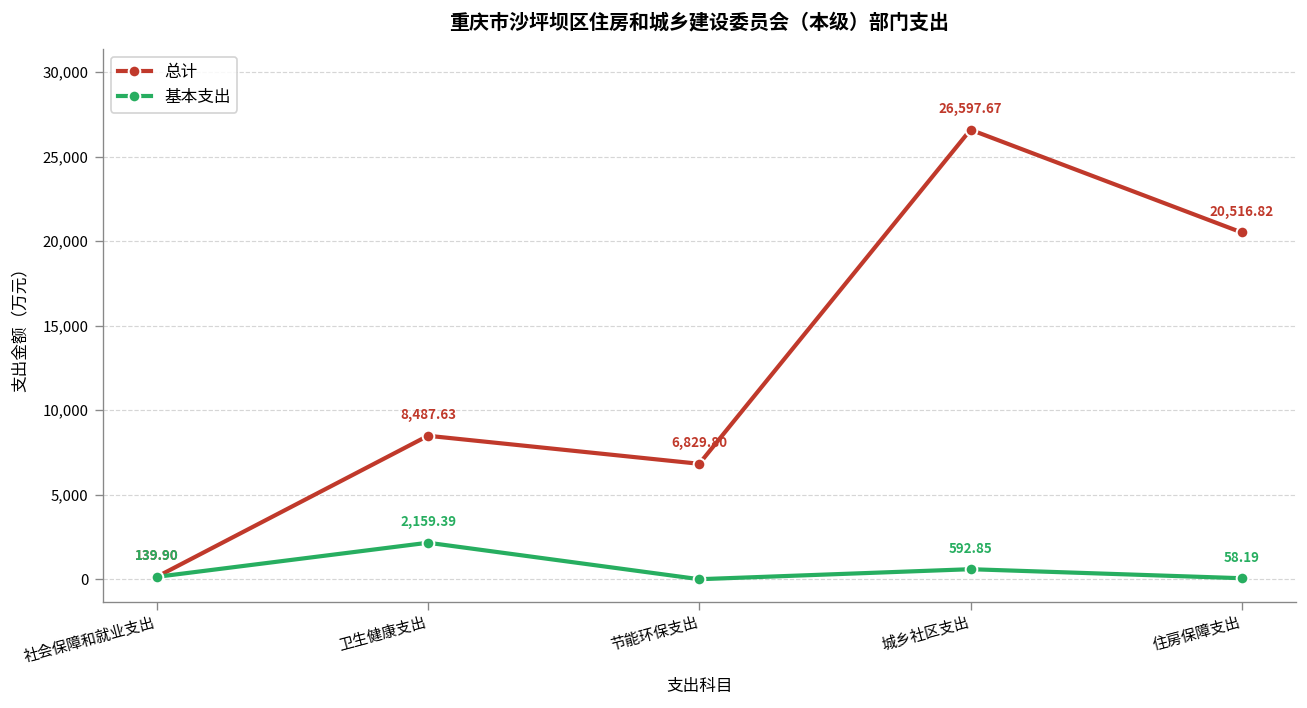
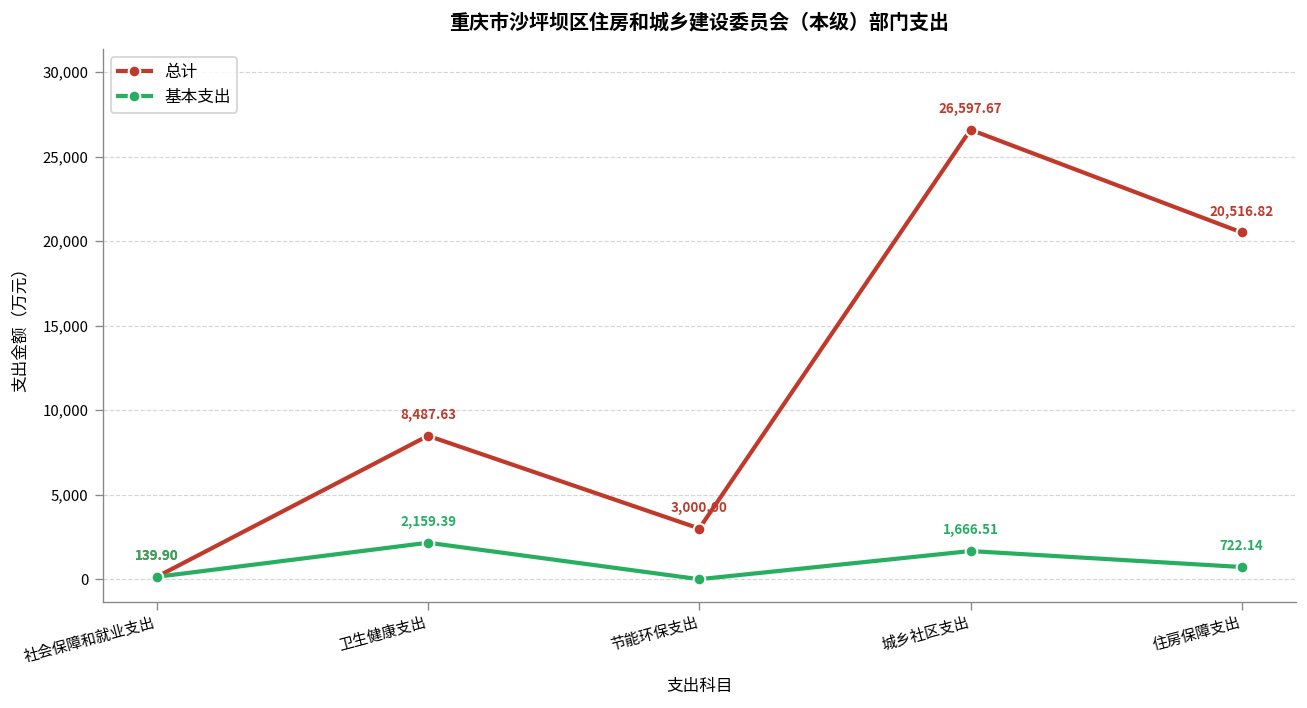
  {
    "总计": {
      "卫生健康支出": "8,487.63",
-     "节能环保支出": "6,829.80",
+     "节能环保支出": "3,000.00",
      "城乡社区支出": "26,597.67",
      "住房保障支出": "20,516.82"
    },
    "基本支出": {
      "卫生健康支出": "2,159.39",
-     "城乡社区支出": "592.85",
-     "住房保障支出": "58.19"
+     "城乡社区支出": "1,666.51",
+     "住房保障支出": "722.14"
    }
  }
